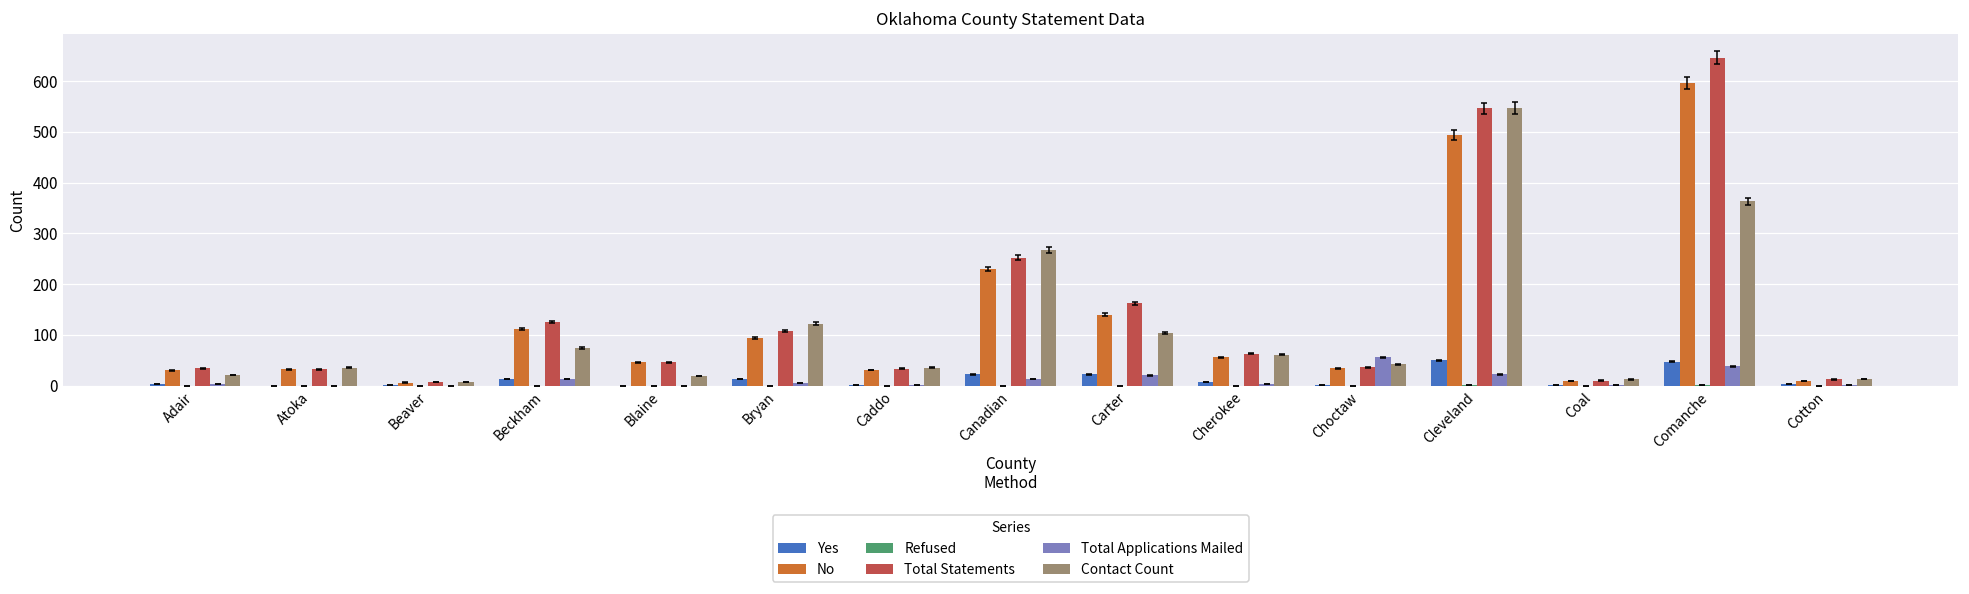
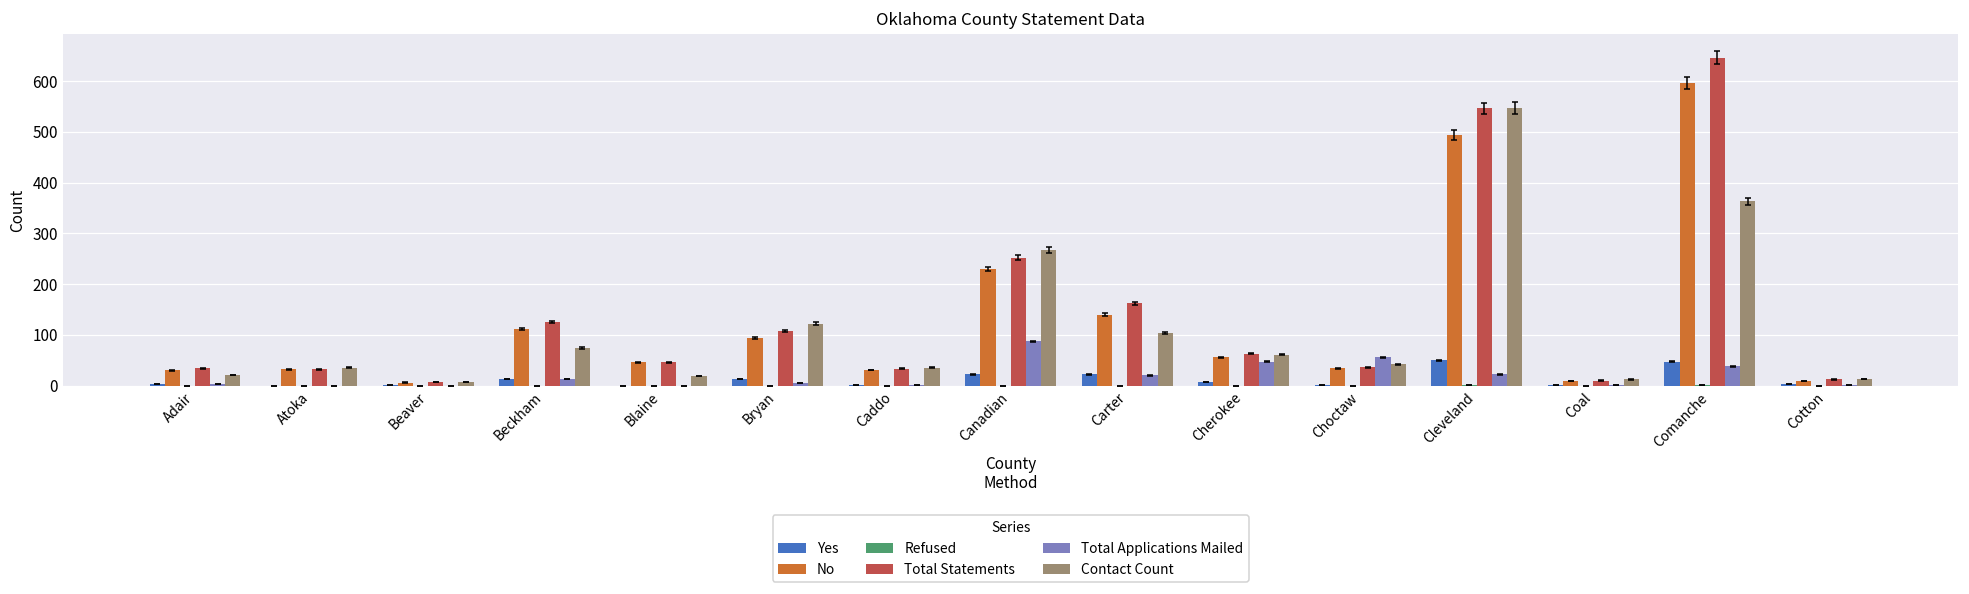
  {
    "Refused": {
      "Adair": 0,
      "Atoka": 0,
      "Beaver": 0,
      "Beckham": 0,
      "Blaine": 0,
      "Bryan": 0,
      "Caddo": 0,
      "Canadian": 0,
      "Carter": 0,
      "Cherokee": 0,
      "Choctaw": 0,
      "Coal": 0,
      "Cotton": 0
    },
    "Total Applications Mailed": {
      "Atoka": 0,
      "Beaver": 0,
      "Beckham": 10,
      "Blaine": 0,
-     "Canadian": 10,
+     "Canadian": 90,
      "Carter": 20,
-     "Cherokee": 0,
+     "Cherokee": 50,
      "Choctaw": 60,
      "Cleveland": 20,
      "Comanche": 40
    },
    "Contact Count": {
      "Adair": 20,
      "Atoka": 40,
      "Beaver": 10,
      "Beckham": 70,
      "Blaine": 20,
      "Bryan": 120,
      "Caddo": 40,
      "Canadian": 270,
      "Carter": 100,
      "Cherokee": 60,
      "Choctaw": 40,
      "Cleveland": 550,
      "Coal": 10,
      "Comanche": 360,
      "Cotton": 10
    }
  }
